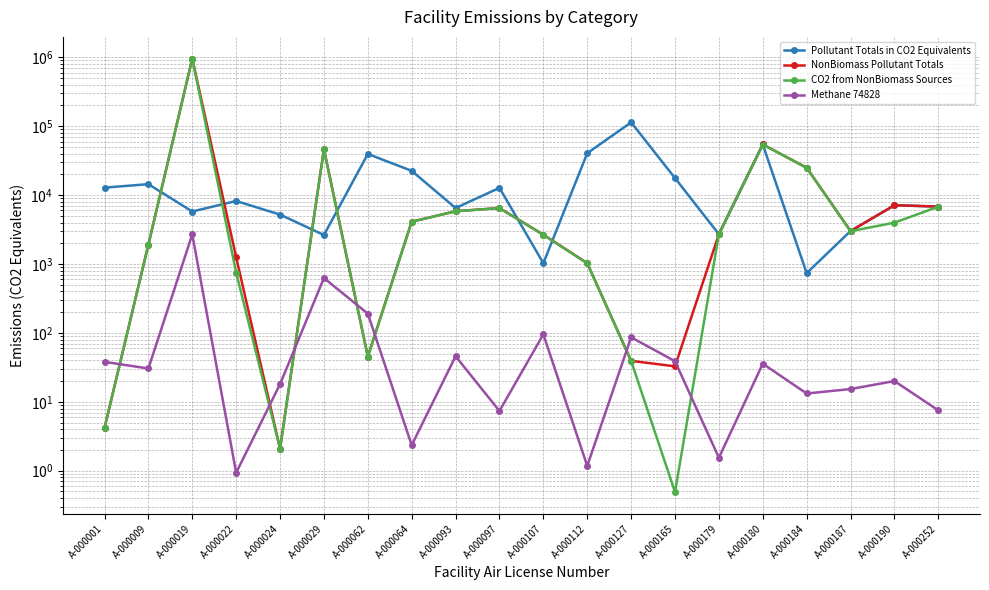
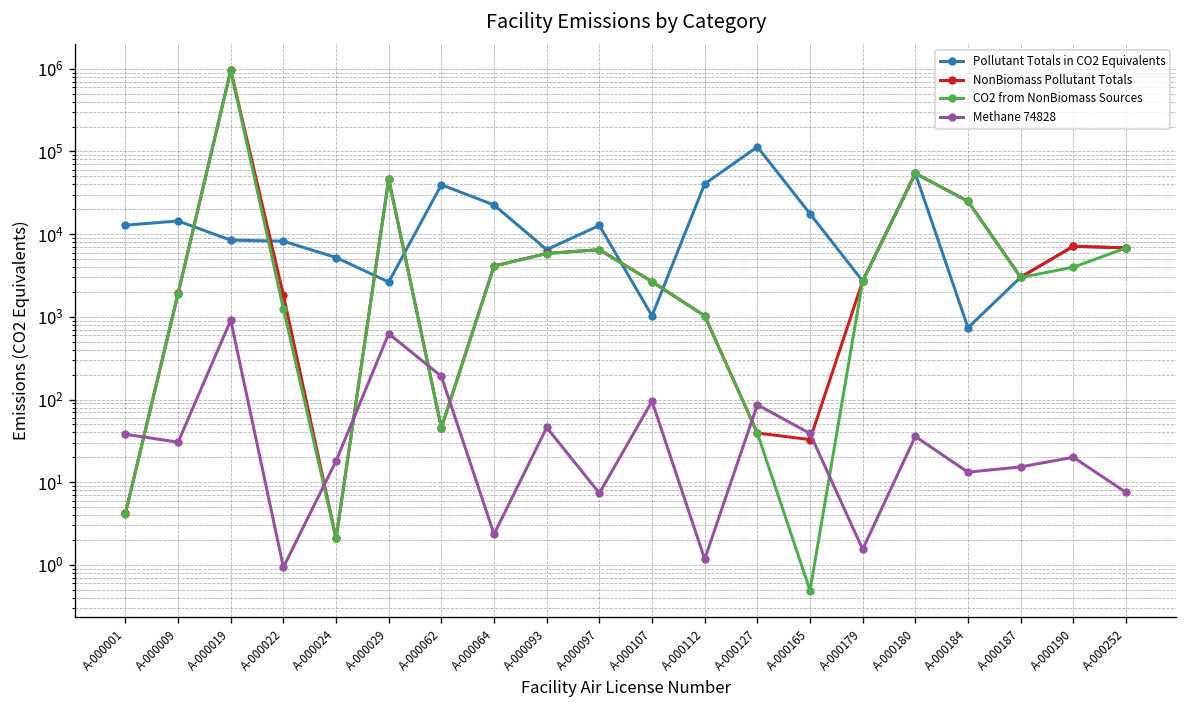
  {
    "Pollutant Totals in CO2 Equivalents": {
      "A-000001": 13000,
      "A-000009": 14000,
-     "A-000019": 6000,
+     "A-000019": 8000,
      "A-000022": 8000,
      "A-000024": 5000,
      "A-000029": 2600,
      "A-000062": 40000,
      "A-000064": 23000,
      "A-000093": 6000,
      "A-000097": 13000,
      "A-000107": 1000,
      "A-000112": 40000,
      "A-000127": 110000,
      "A-000165": 18000,
      "A-000184": 700
    },
    "NonBiomass Pollutant Totals": {
-     "A-000022": 1300,
+     "A-000022": 1800,
      "A-000165": 30
    },
    "CO2 from NonBiomass Sources": {
-     "A-000022": 800,
+     "A-000022": 1300,
      "A-000165": 0.5,
      "A-000190": 4000
    },
    "Methane 74828": {
      "A-000001": 40,
      "A-000009": 30,
-     "A-000019": 2700,
+     "A-000019": 900,
      "A-000022": 1,
      "A-000024": 18,
      "A-000029": 600,
      "A-000062": 190,
      "A-000064": 2.4,
      "A-000093": 50,
      "A-000097": 7,
      "A-000107": 100,
      "A-000112": 1.2,
      "A-000127": 90,
      "A-000165": 40,
      "A-000179": 1.5,
      "A-000180": 40,
      "A-000184": 13,
      "A-000187": 15,
      "A-000190": 20,
      "A-000252": 8
    }
  }
